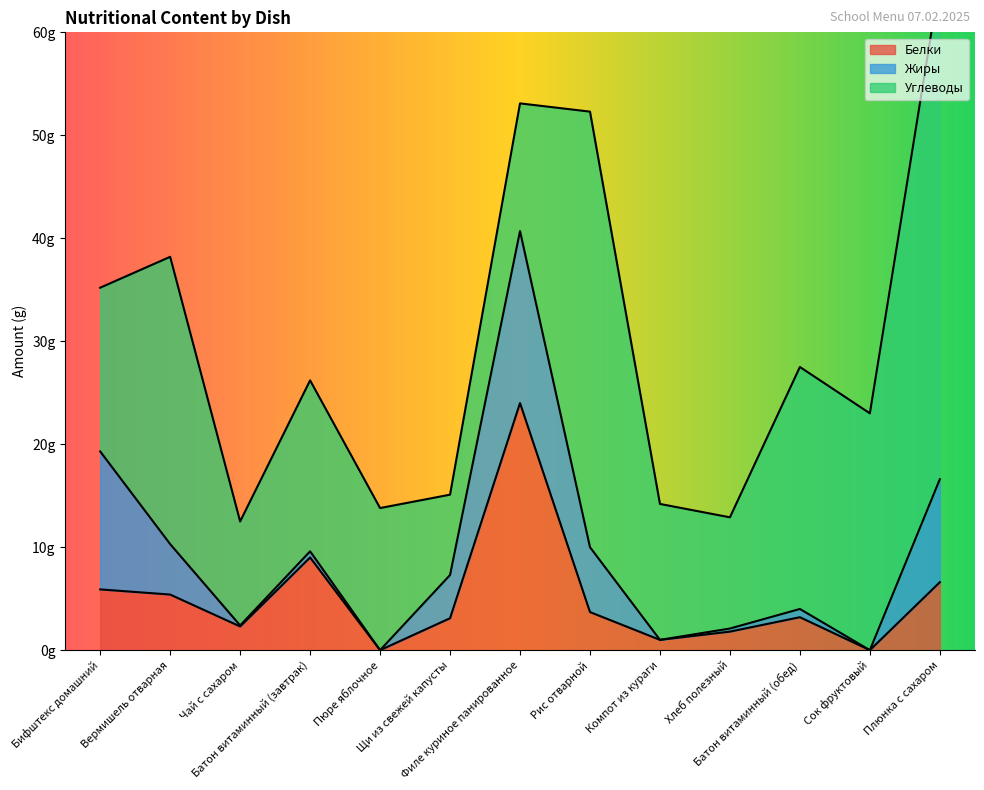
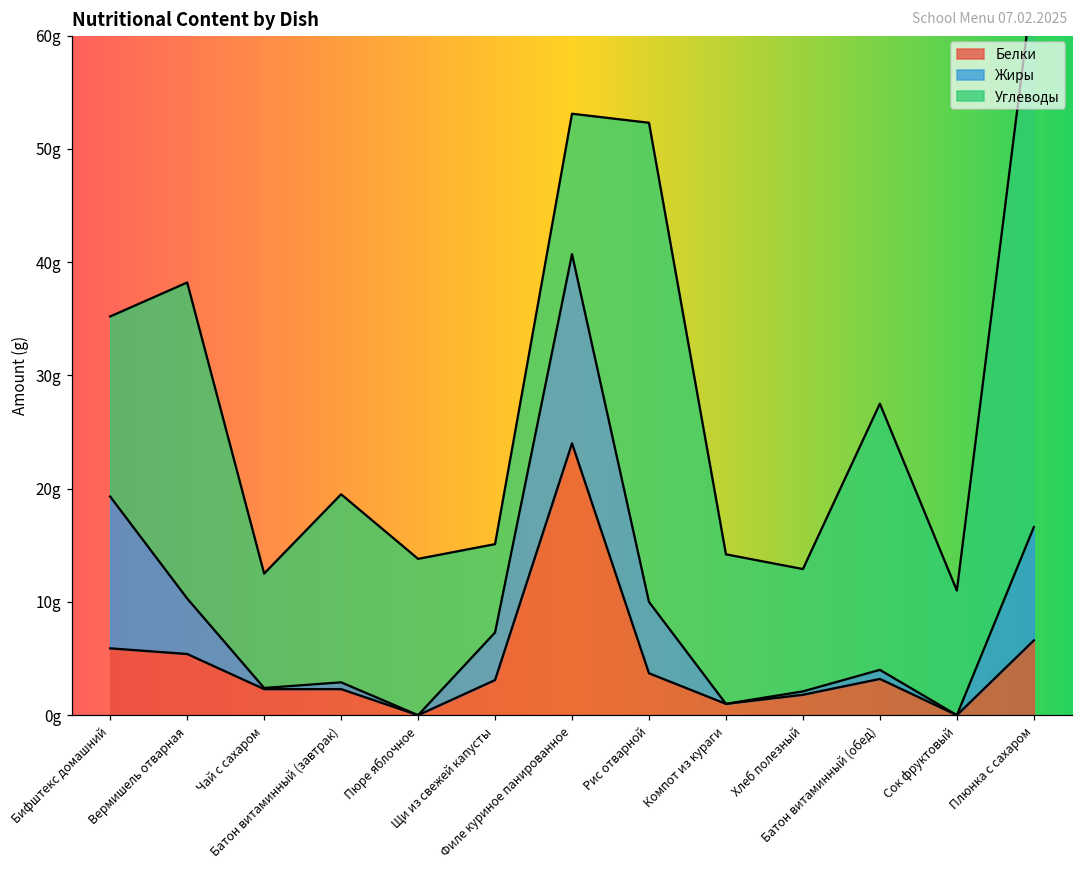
  {
    "Белки": {
      "Бифштекс домашний": "5.9g",
      "Вермишель отварная": "5.4g",
-     "Батон витаминный (завтрак)": "9.0g",
+     "Батон витаминный (завтрак)": "2.3g",
      "Щи из свежей капусты": "3.1g",
      "Филе куриное панированное": "24.0g",
      "Рис отварной": "3.7g",
      "Хлеб полезный": "1.8g",
      "Батон витаминный (обед)": "3.2g",
      "Плюнка с сахаром": "6.6g"
    },
    "Жиры": {
      "Бифштекс домашний": "13.4g",
      "Вермишель отварная": "4.9g",
      "Батон витаминный (завтрак)": "0.6g",
      "Щи из свежей капусты": "4.2g",
      "Филе куриное панированное": "16.7g",
      "Рис отварной": "6.3g",
      "Хлеб полезный": "0.3g",
      "Батон витаминный (обед)": "0.8g",
      "Плюнка с сахаром": "10.0g"
    },
    "Углеводы": {
      "Бифштекс домашний": "16g",
      "Вермишель отварная": "28g",
      "Чай с сахаром": "10g",
      "Батон витаминный (завтрак)": "16.6g",
      "Пюре яблочное": "14g",
      "Щи из свежей капусты": "8g",
      "Филе куриное панированное": "12.4g",
      "Рис отварной": "42.3g",
      "Компот из кураги": "13g",
      "Хлеб полезный": "11g",
      "Батон витаминный (обед)": "23.5g",
-     "Сок фруктовый": "23g"
+     "Сок фруктовый": "11g"
    }
  }
